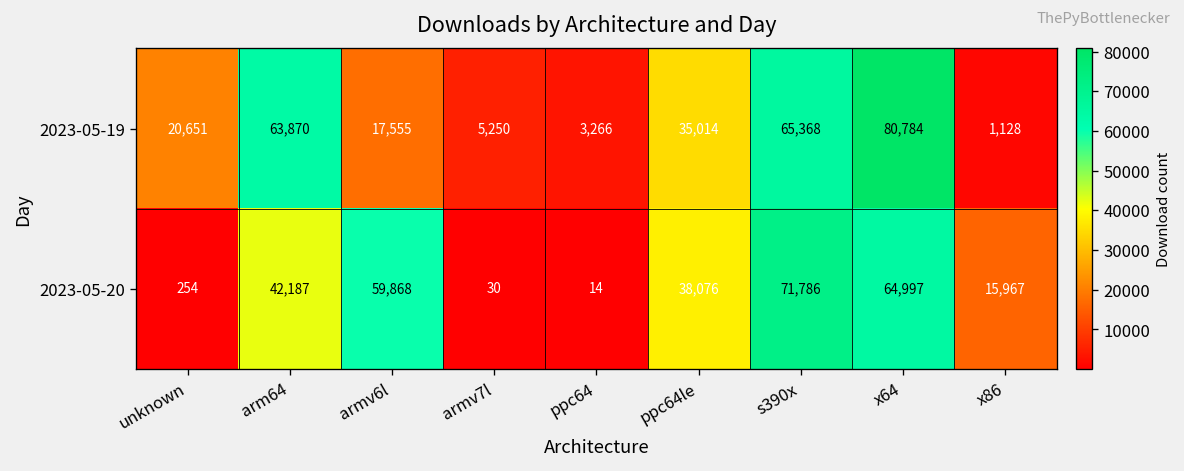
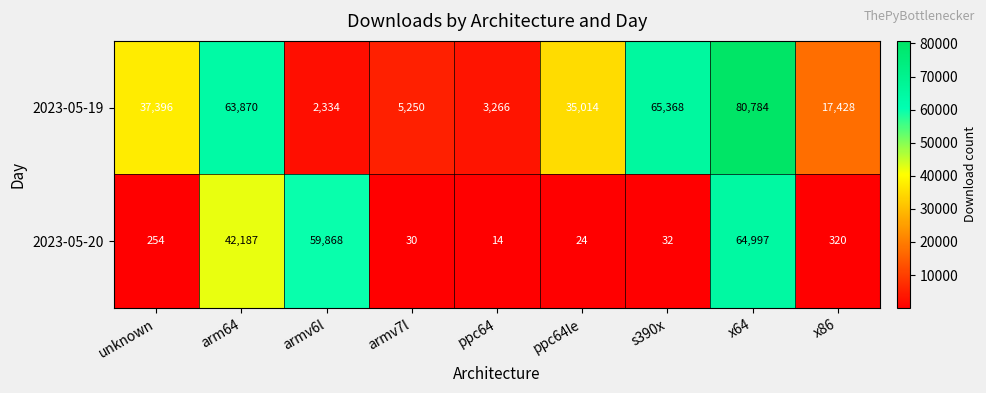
  {
    "2023-05-19": {
-     "unknown": "20,651",
+     "unknown": "37,396",
      "arm64": "63,870",
-     "armv6l": "17,555",
+     "armv6l": "2,334",
      "armv7l": "5,250",
      "ppc64": "3,266",
      "ppc64le": "35,014",
      "s390x": "65,368",
      "x64": "80,784",
-     "x86": "1,128"
+     "x86": "17,428"
    },
    "2023-05-20": {
      "unknown": "254",
      "arm64": "42,187",
      "armv6l": "59,868",
      "armv7l": "30",
      "ppc64": "14",
-     "ppc64le": "38,076",
-     "s390x": "71,786",
+     "ppc64le": "24",
+     "s390x": "32",
      "x64": "64,997",
-     "x86": "15,967"
+     "x86": "320"
    }
  }
